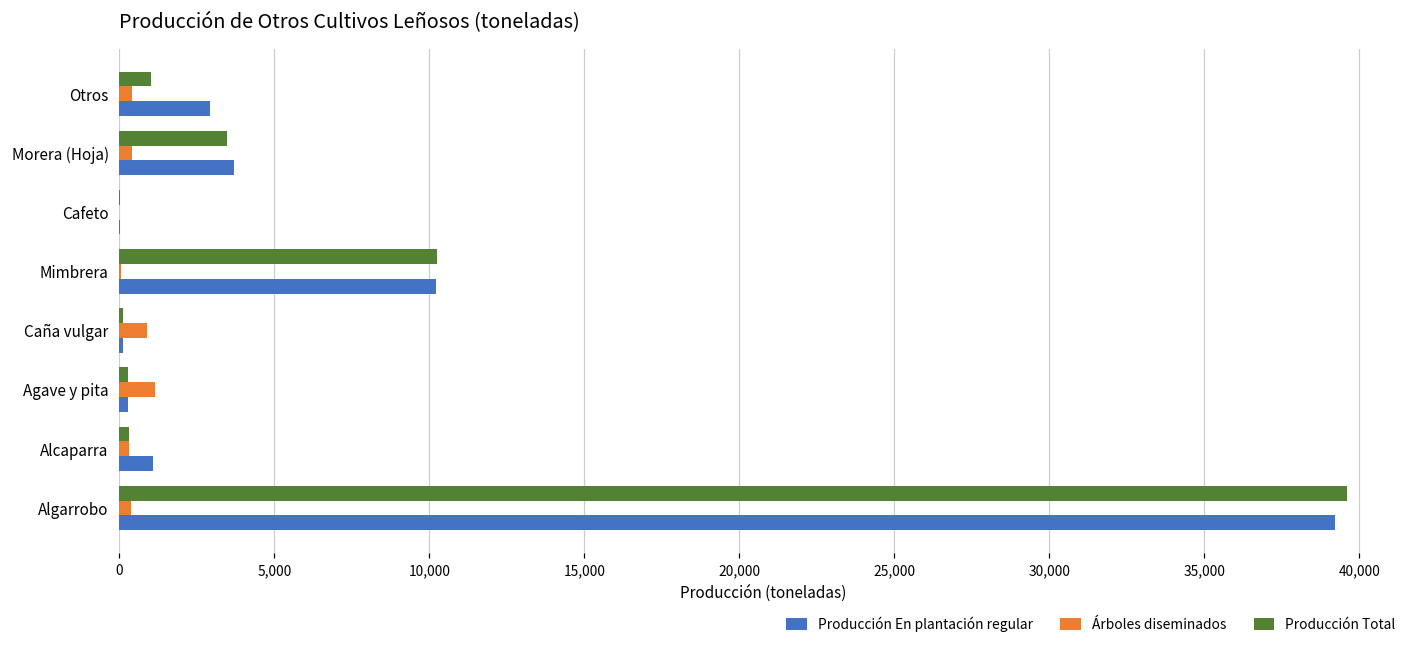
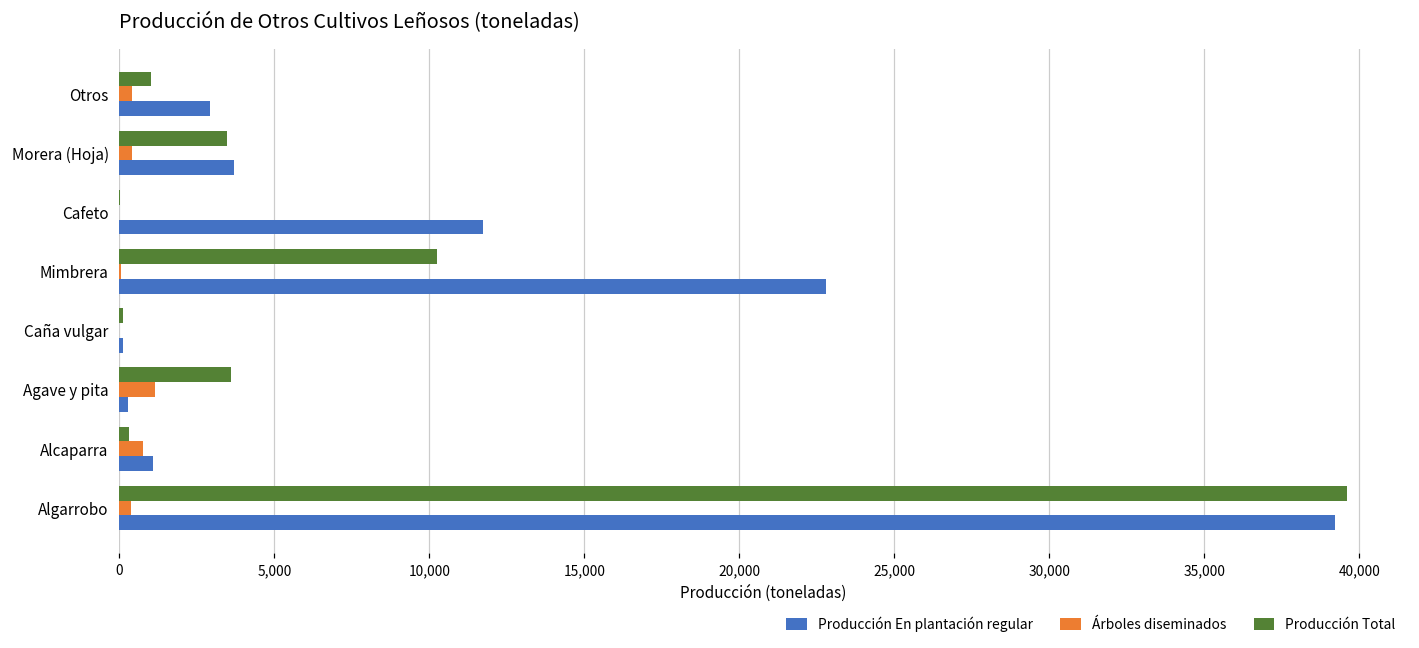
  {
    "Producción En plantación regular": {
      "Otros": "2,900",
      "Morera (Hoja)": "3,700",
-     "Cafeto": "0",
-     "Mimbrera": "10,200",
+     "Cafeto": "11,700",
+     "Mimbrera": "22,800",
      "Caña vulgar": "100",
      "Agave y pita": "300",
      "Alcaparra": "1,100",
      "Algarrobo": "39,200"
    },
    "Árboles diseminados": {
      "Otros": "400",
      "Morera (Hoja)": "400",
      "Cafeto": "0",
-     "Caña vulgar": "900",
+     "Caña vulgar": "0",
      "Agave y pita": "1,100",
-     "Alcaparra": "300",
+     "Alcaparra": "800",
      "Algarrobo": "400"
    },
    "Producción Total": {
      "Otros": "1,000",
      "Morera (Hoja)": "3,500",
      "Mimbrera": "10,200",
      "Caña vulgar": "100",
-     "Agave y pita": "300",
+     "Agave y pita": "3,600",
      "Alcaparra": "300",
      "Algarrobo": "39,600"
    }
  }
